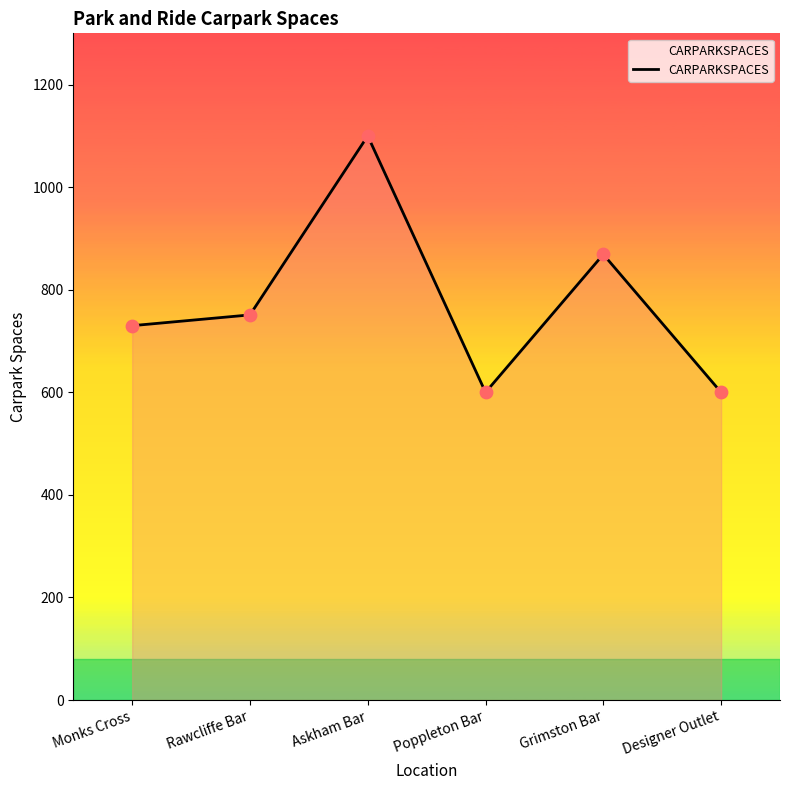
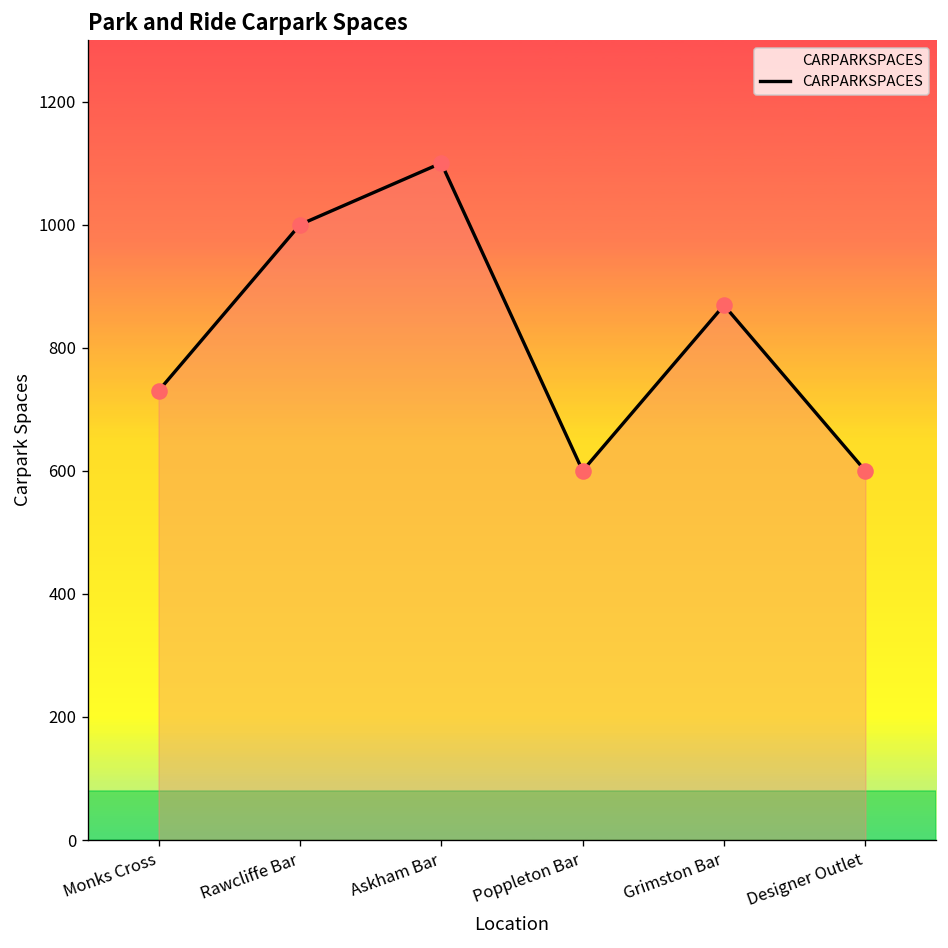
  {
    "Monks Cross": 730,
-   "Rawcliffe Bar": 750,
+   "Rawcliffe Bar": 1000,
    "Askham Bar": 1100,
    "Poppleton Bar": 600,
    "Grimston Bar": 870,
    "Designer Outlet": 600
  }
